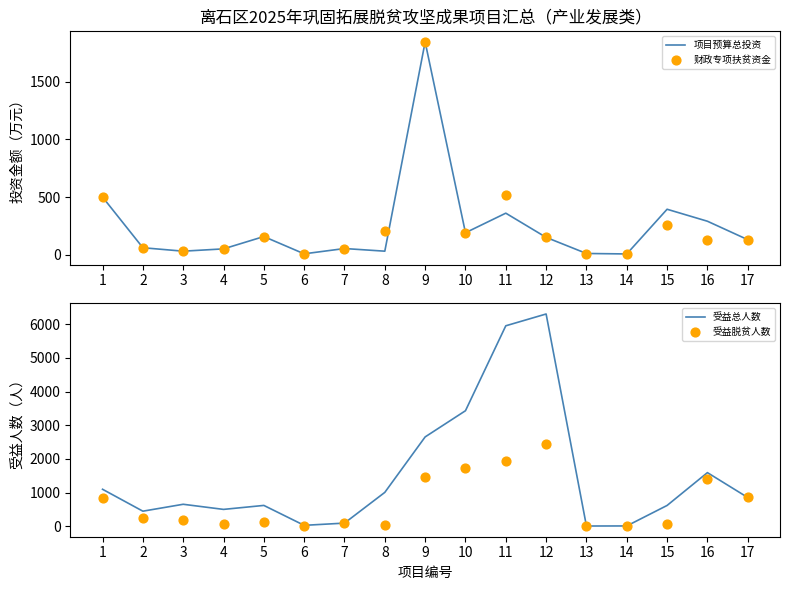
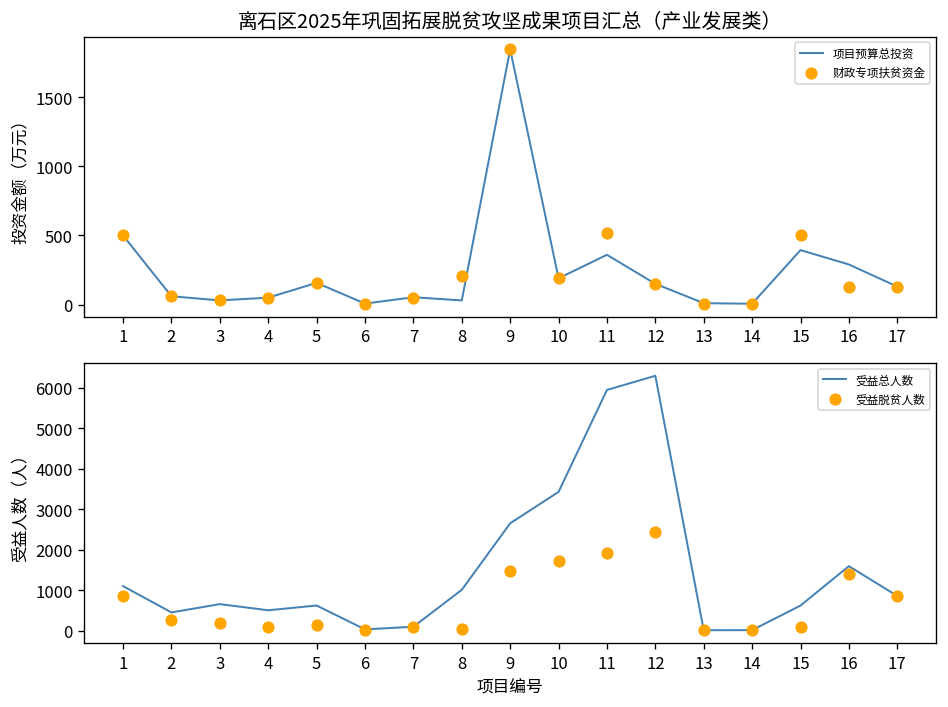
  {
    "离石区2025年巩固拓展脱贫攻坚成果项目汇总（产业发展类）": {
      "项目预算总投资": {
        "8": 30,
        "11": 360,
        "15": 390,
        "16": 290
      },
      "财政专项扶贫资金": {
-       "15": 260
+       "15": 500
      }
    }
  }
